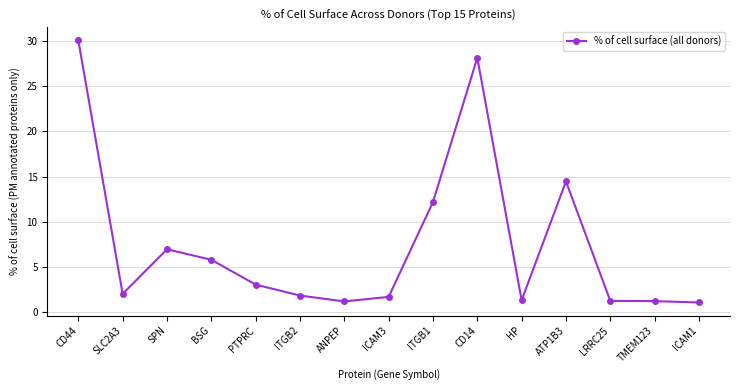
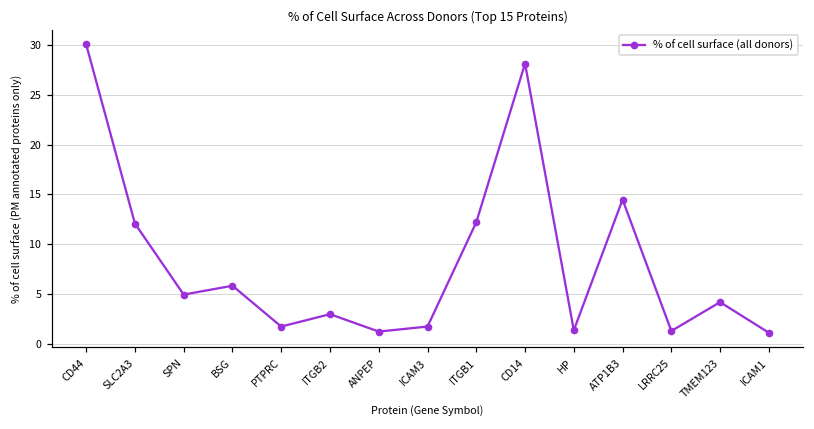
  {
    "CD44": 30,
-   "SLC2A3": 2,
-   "SPN": 7,
+   "SLC2A3": 12,
+   "SPN": 5,
    "BSG": 6,
-   "PTPRC": 3,
-   "ITGB2": 2,
+   "PTPRC": 2,
+   "ITGB2": 3,
    "ANPEP": 1,
    "ICAM3": 2,
    "ITGB1": 12,
    "CD14": 28,
    "HP": 1,
    "ATP1B3": 14,
    "LRRC25": 1,
-   "TMEM123": 1,
+   "TMEM123": 4,
    "ICAM1": 1
  }
